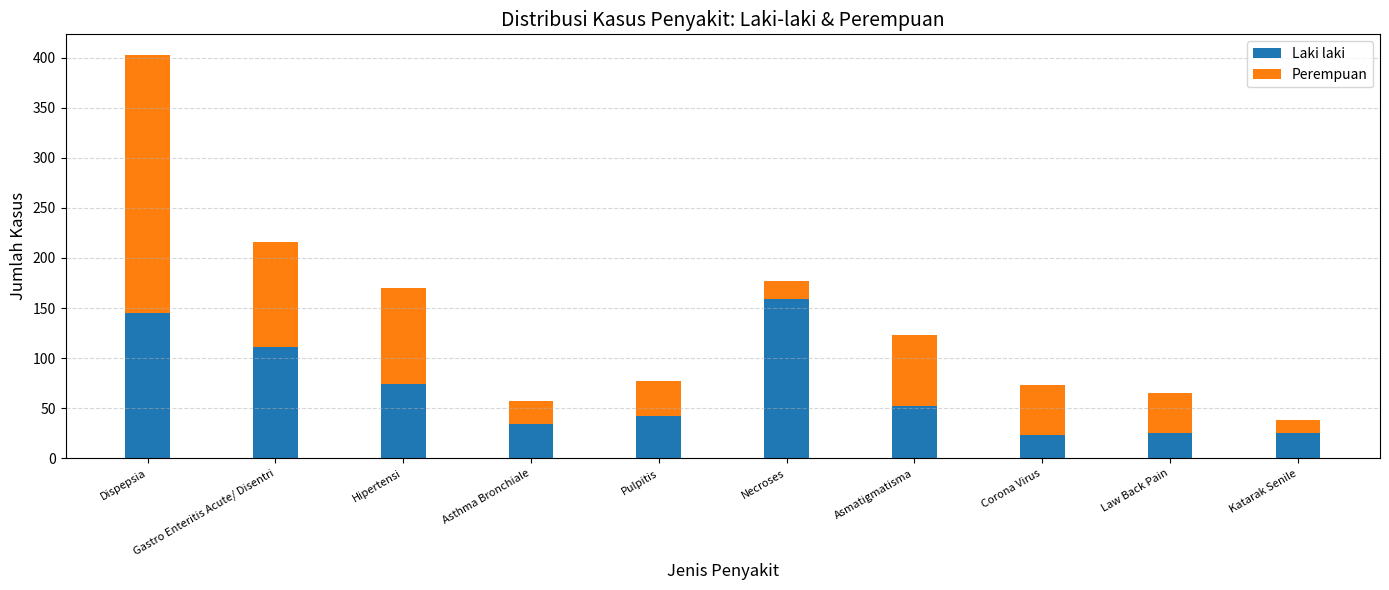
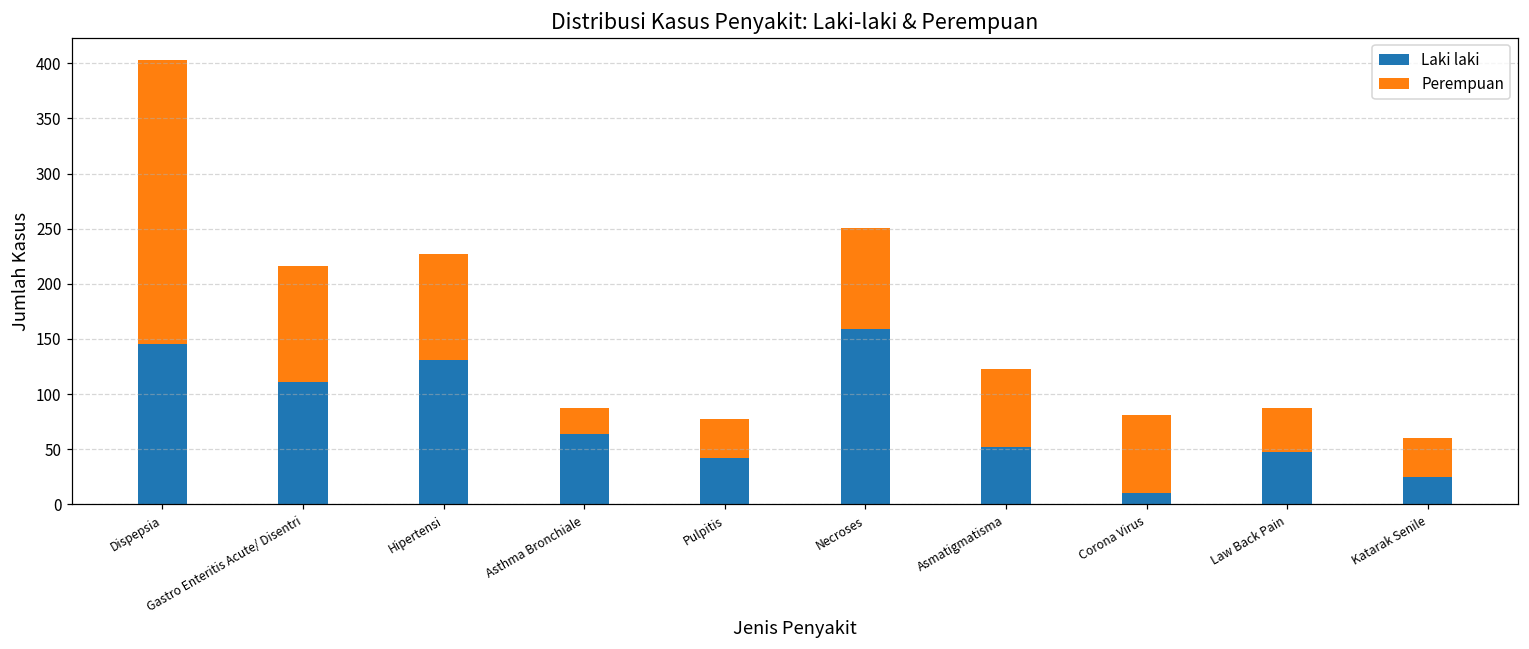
  {
    "Laki laki": {
      "Dispepsia": 145,
      "Gastro Enteritis Acute/ Disentri": 111,
-     "Hipertensi": 74,
-     "Asthma Bronchiale": 34,
+     "Hipertensi": 131,
+     "Asthma Bronchiale": 64,
      "Pulpitis": 42,
      "Necroses": 159,
      "Asmatigmatisma": 52,
-     "Corona Virus": 23,
-     "Law Back Pain": 25,
+     "Corona Virus": 10,
+     "Law Back Pain": 47,
      "Katarak Senile": 25
    },
    "Perempuan": {
      "Dispepsia": 258,
      "Gastro Enteritis Acute/ Disentri": 105,
      "Hipertensi": 96,
      "Asthma Bronchiale": 23,
      "Pulpitis": 35,
-     "Necroses": 18,
+     "Necroses": 92,
      "Asmatigmatisma": 71,
-     "Corona Virus": 50,
+     "Corona Virus": 71,
      "Law Back Pain": 40,
-     "Katarak Senile": 13
+     "Katarak Senile": 35
    }
  }
